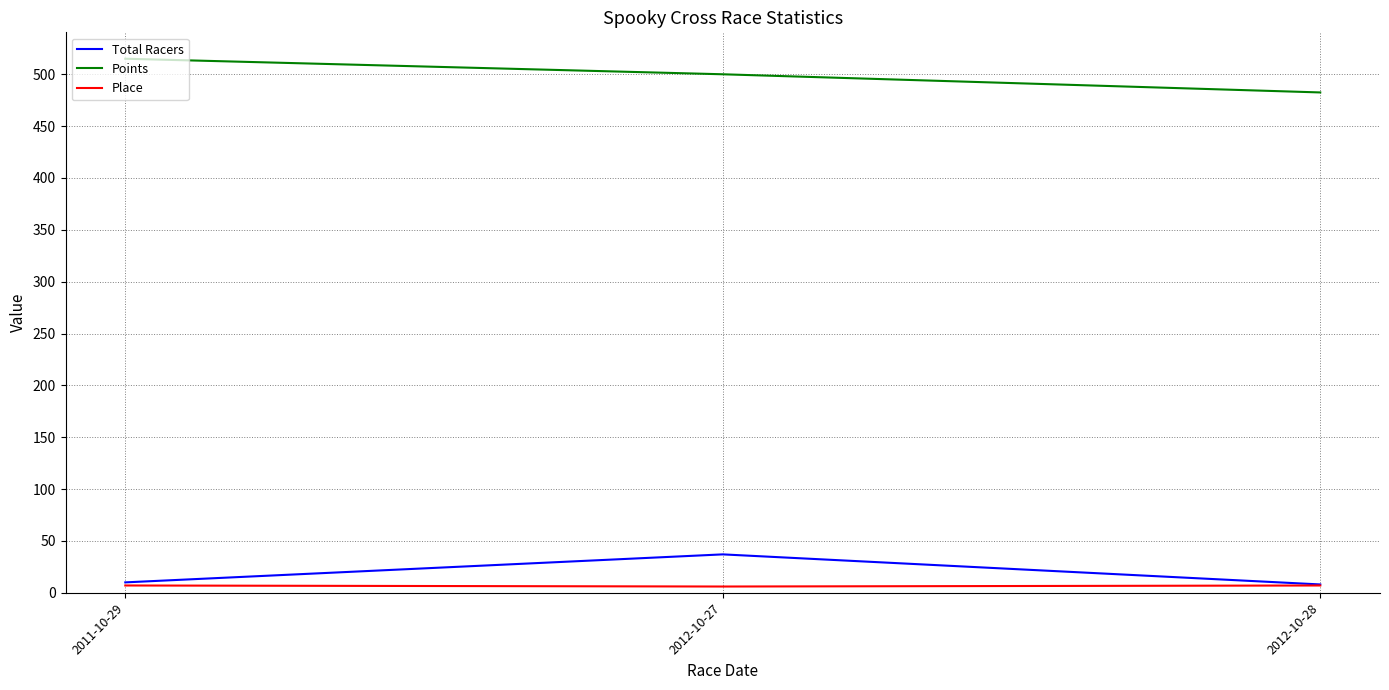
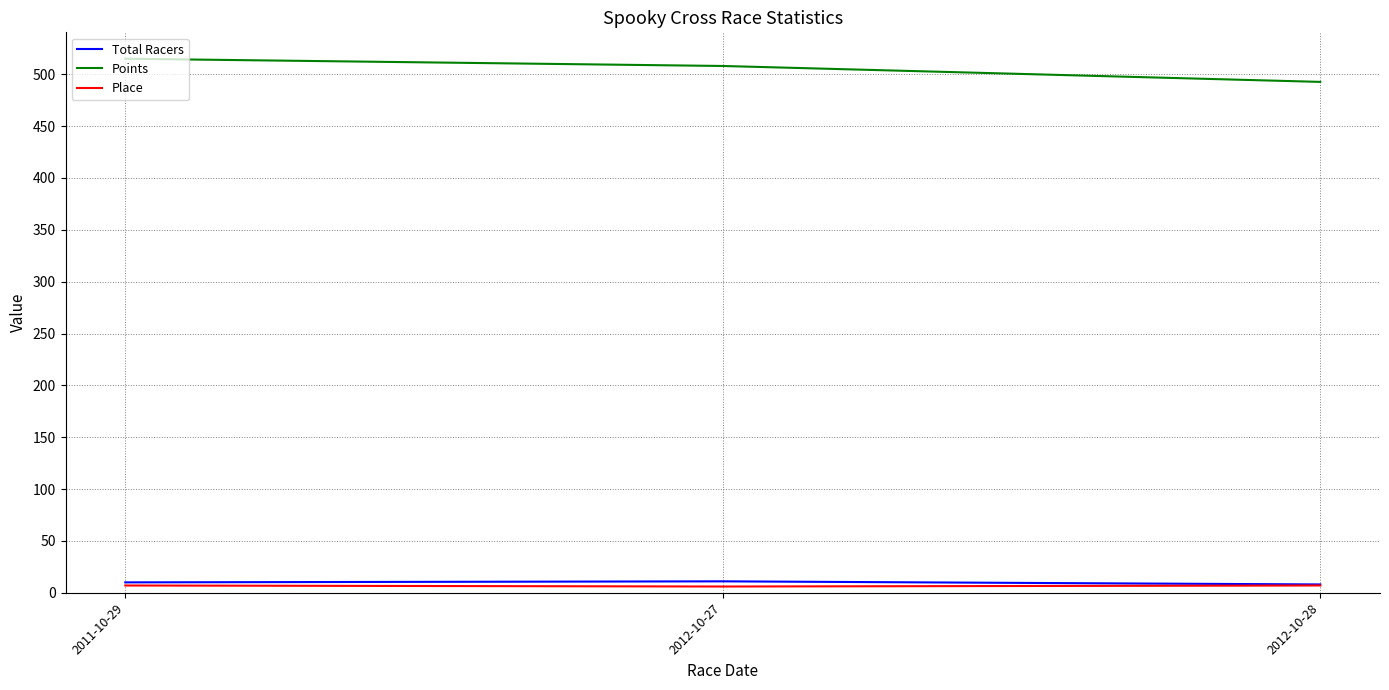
  {
    "Total Racers": {
      "2011-10-29": 10,
-     "2012-10-27": 37
+     "2012-10-27": 11
    },
    "Points": {
-     "2012-10-27": 500,
-     "2012-10-28": 482
+     "2012-10-27": 508,
+     "2012-10-28": 493
    },
    "Place": {
      "2011-10-29": 7,
      "2012-10-27": 6
    }
  }
